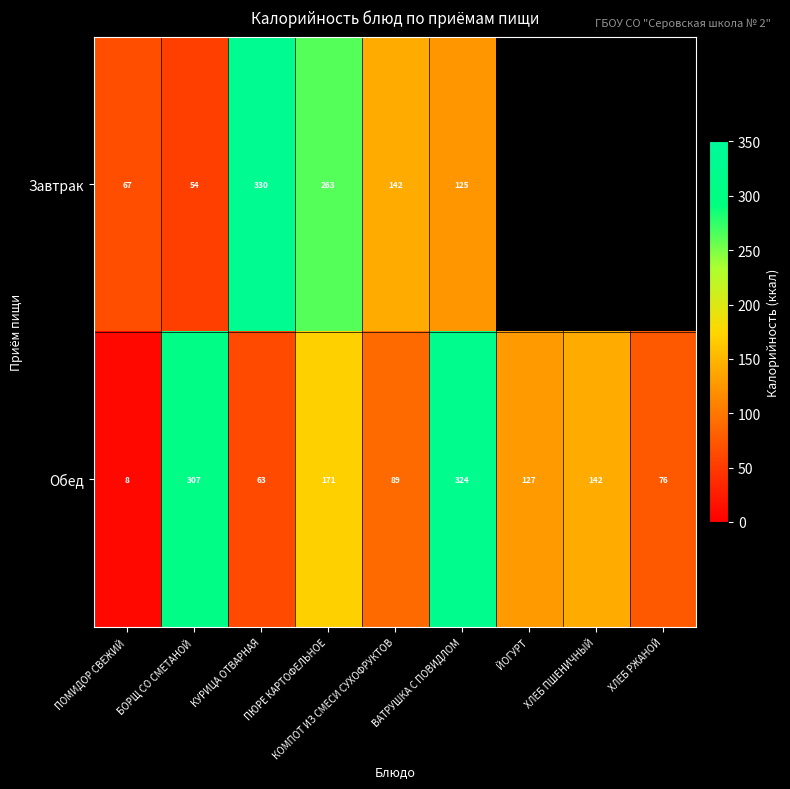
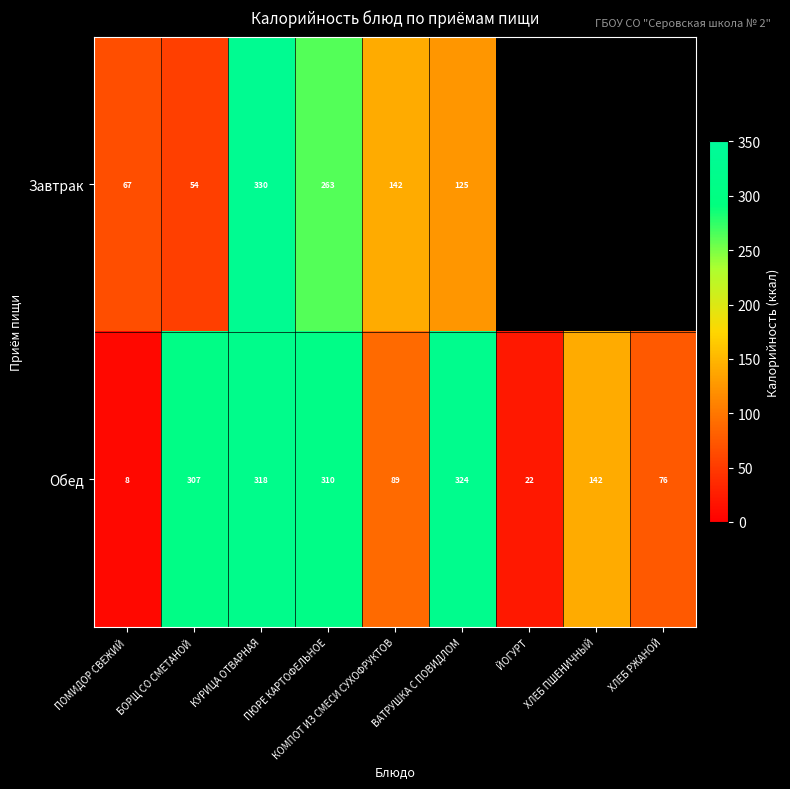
  {
    "Завтрак": {
      "ПОМИДОР СВЕЖИЙ": 67,
      "БОРЩ СО СМЕТАНОЙ": 54,
      "КУРИЦА ОТВАРНАЯ": 330,
      "ПЮРЕ КАРТОФЕЛЬНОЕ": 263,
      "КОМПОТ ИЗ СМЕСИ СУХОФРУКТОВ": 142,
      "ВАТРУШКА С ПОВИДЛОМ": 125
    },
    "Обед": {
      "ПОМИДОР СВЕЖИЙ": 8,
      "БОРЩ СО СМЕТАНОЙ": 307,
-     "КУРИЦА ОТВАРНАЯ": 63,
-     "ПЮРЕ КАРТОФЕЛЬНОЕ": 171,
+     "КУРИЦА ОТВАРНАЯ": 318,
+     "ПЮРЕ КАРТОФЕЛЬНОЕ": 310,
      "КОМПОТ ИЗ СМЕСИ СУХОФРУКТОВ": 89,
      "ВАТРУШКА С ПОВИДЛОМ": 324,
-     "ЙОГУРТ": 127,
+     "ЙОГУРТ": 22,
      "ХЛЕБ ПШЕНИЧНЫЙ": 142,
      "ХЛЕБ РЖАНОЙ": 76
    }
  }
